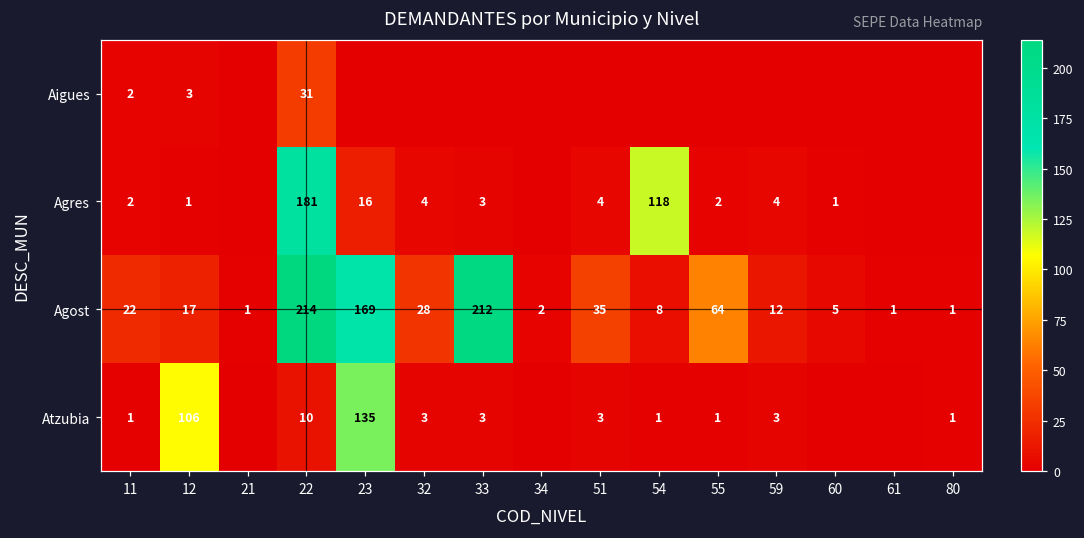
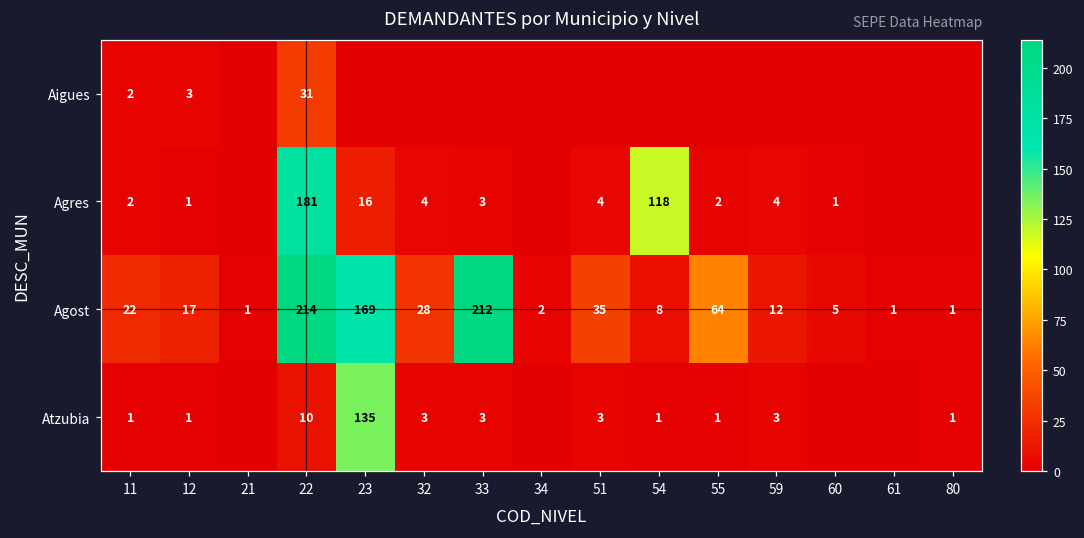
  {
    "Aigues": {
      "11": 2,
      "12": 3,
      "22": 31
    },
    "Agres": {
      "11": 2,
      "12": 1,
      "22": 181,
      "23": 16,
      "32": 4,
      "33": 3,
      "51": 4,
      "54": 118,
      "55": 2,
      "59": 4,
      "60": 1
    },
    "Agost": {
      "11": 22,
      "12": 17,
      "21": 1,
      "22": 214,
      "23": 169,
      "32": 28,
      "33": 212,
      "34": 2,
      "51": 35,
      "54": 8,
      "55": 64,
      "59": 12,
      "60": 5,
      "61": 1,
      "80": 1
    },
    "Atzubia": {
      "11": 1,
-     "12": 106,
+     "12": 1,
      "22": 10,
      "23": 135,
      "32": 3,
      "33": 3,
      "51": 3,
      "54": 1,
      "55": 1,
      "59": 3,
      "80": 1
    }
  }
